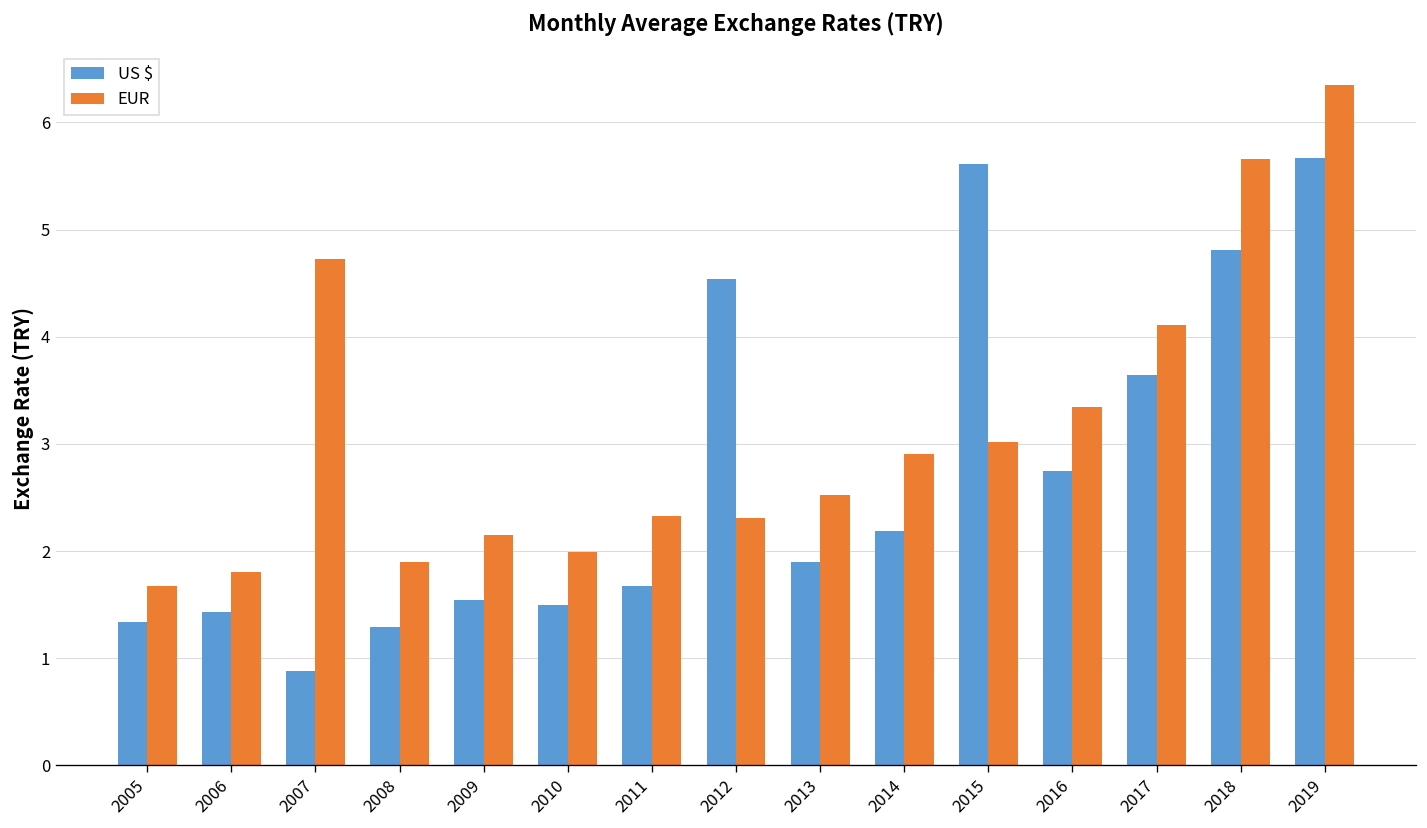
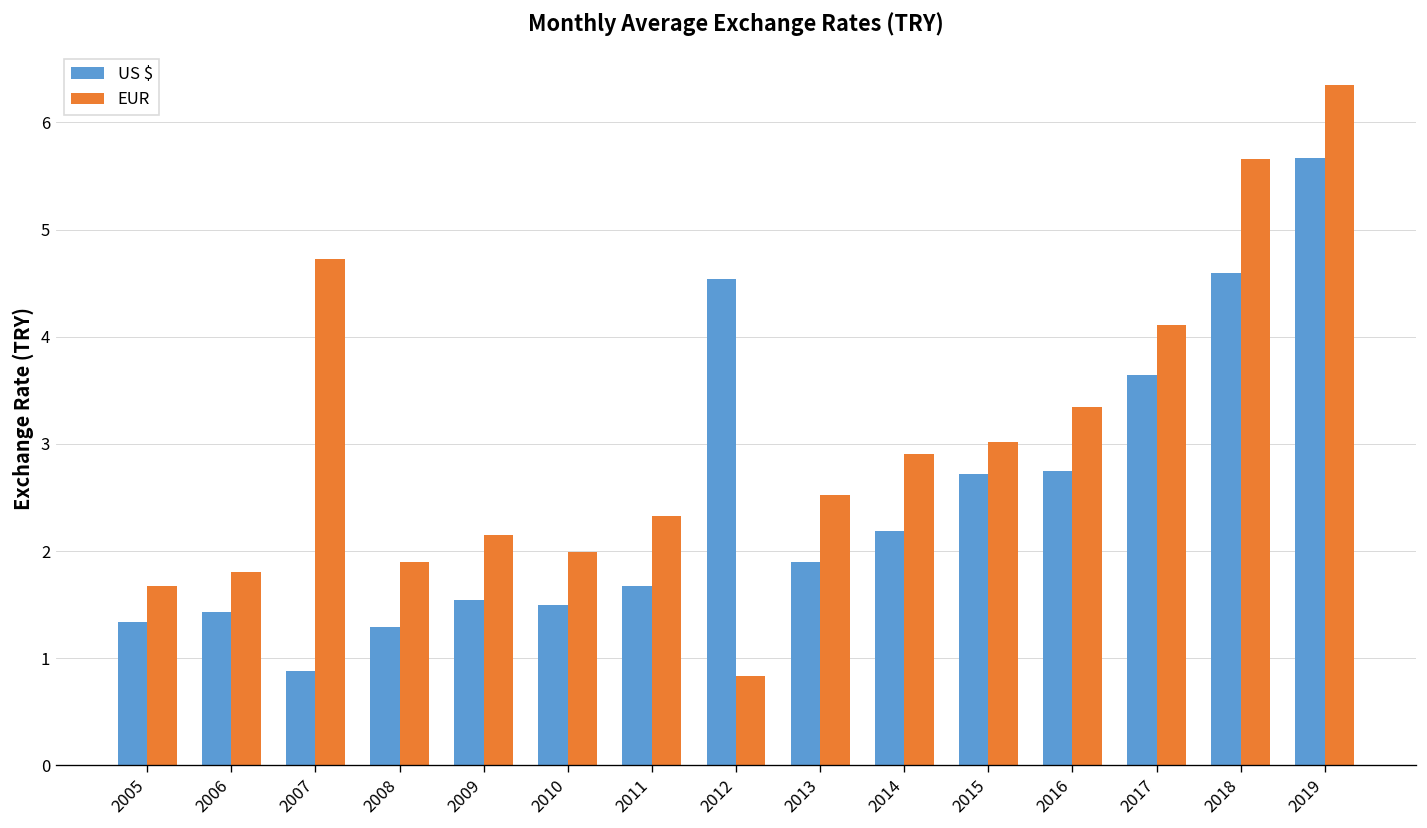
  {
    "US $": {
      "2005": 1.3,
      "2006": 1.4,
      "2007": 0.9,
      "2008": 1.3,
      "2009": 1.5,
      "2010": 1.5,
      "2011": 1.7,
      "2012": 4.5,
      "2013": 1.9,
      "2014": 2.2,
-     "2015": 5.6,
+     "2015": 2.7,
      "2016": 2.7,
      "2017": 3.6,
-     "2018": 4.8,
+     "2018": 4.6,
      "2019": 5.7
    },
    "EUR": {
      "2005": 1.7,
      "2006": 1.8,
      "2007": 4.7,
      "2008": 1.9,
      "2009": 2.2,
      "2010": 2.0,
      "2011": 2.3,
-     "2012": 2.3,
+     "2012": 0.8,
      "2013": 2.5,
      "2014": 2.9,
      "2015": 3.0,
      "2016": 3.3,
      "2017": 4.1,
      "2018": 5.7,
      "2019": 6.3
    }
  }
